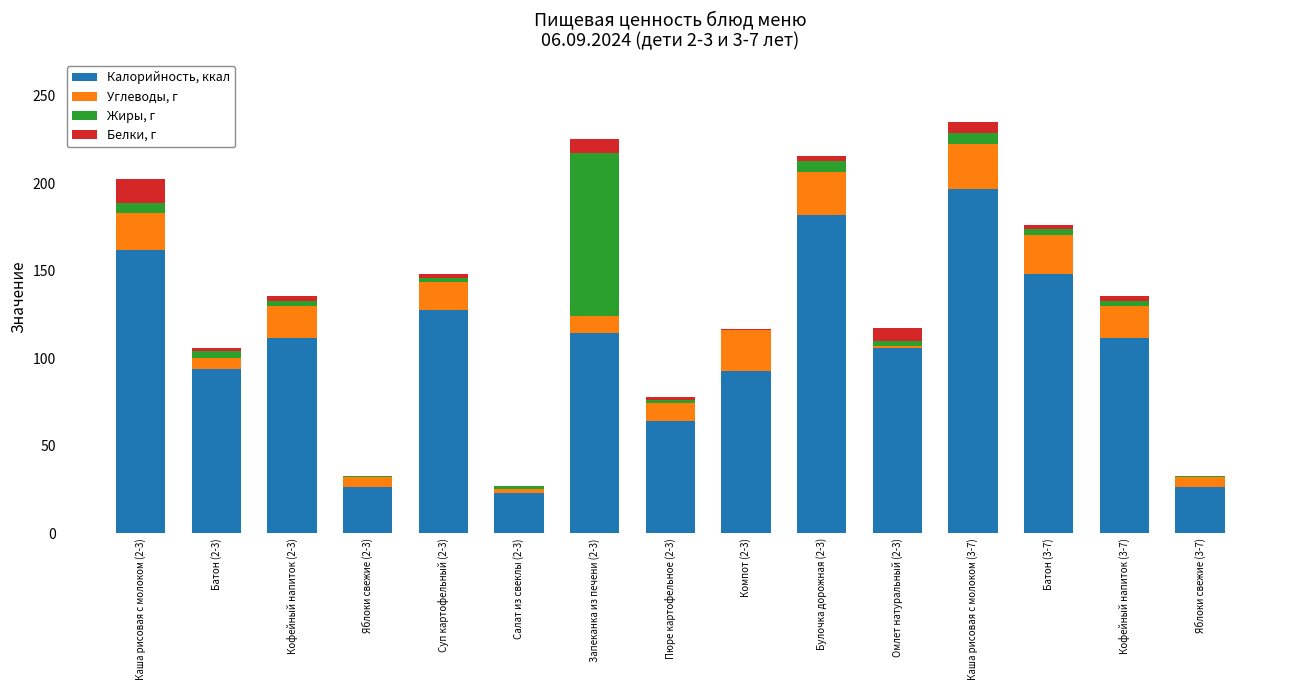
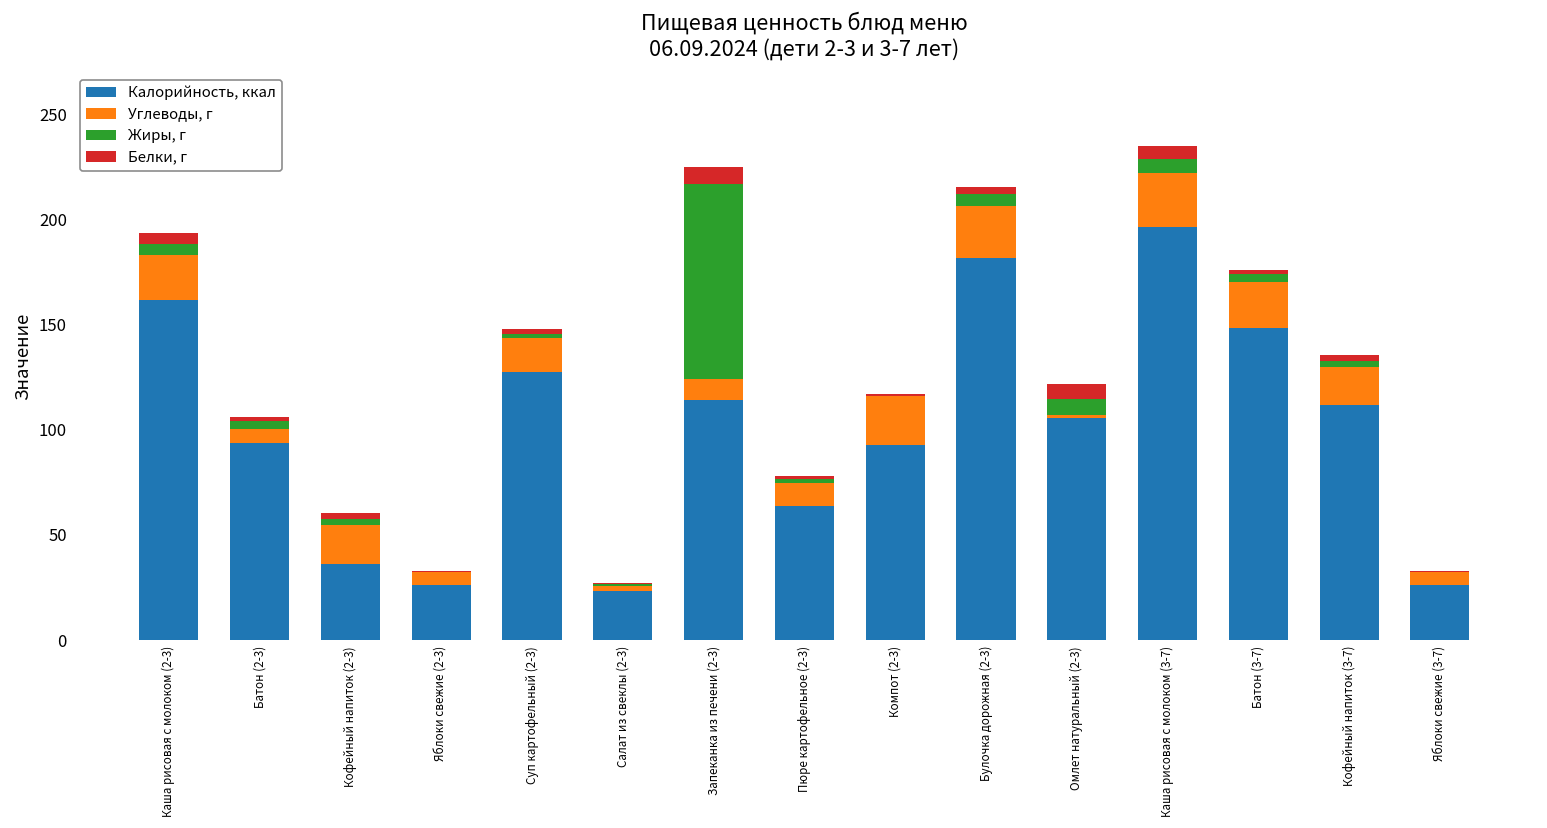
  {
    "Калорийность, ккал": {
      "Каша рисовая с молоком (2-3)": 162,
      "Батон (2-3)": 94,
-     "Кофейный напиток (2-3)": 112,
+     "Кофейный напиток (2-3)": 36,
      "Яблоки свежие (2-3)": 26,
      "Суп картофельный (2-3)": 127,
      "Салат из свеклы (2-3)": 23,
      "Запеканка из печени (2-3)": 114,
      "Пюре картофельное (2-3)": 64,
      "Компот (2-3)": 93,
      "Булочка дорожная (2-3)": 182,
      "Омлет натуральный (2-3)": 106,
      "Каша рисовая с молоком (3-7)": 197,
      "Батон (3-7)": 148,
      "Кофейный напиток (3-7)": 112,
      "Яблоки свежие (3-7)": 26
    },
    "Углеводы, г": {
      "Каша рисовая с молоком (2-3)": 21,
      "Батон (2-3)": 6,
      "Кофейный напиток (2-3)": 18,
      "Яблоки свежие (2-3)": 6,
      "Суп картофельный (2-3)": 16,
      "Салат из свеклы (2-3)": 2,
      "Запеканка из печени (2-3)": 10,
      "Пюре картофельное (2-3)": 11,
      "Компот (2-3)": 23,
      "Булочка дорожная (2-3)": 25,
      "Каша рисовая с молоком (3-7)": 26,
      "Батон (3-7)": 22,
      "Кофейный напиток (3-7)": 18,
      "Яблоки свежие (3-7)": 6
    },
    "Жиры, г": {
      "Каша рисовая с молоком (2-3)": 5,
      "Батон (2-3)": 4,
      "Кофейный напиток (2-3)": 3,
      "Суп картофельный (2-3)": 2,
      "Запеканка из печени (2-3)": 93,
      "Пюре картофельное (2-3)": 2,
      "Булочка дорожная (2-3)": 6,
-     "Омлет натуральный (2-3)": 3,
+     "Омлет натуральный (2-3)": 8,
      "Каша рисовая с молоком (3-7)": 7,
      "Батон (3-7)": 4,
      "Кофейный напиток (3-7)": 3
    },
    "Белки, г": {
-     "Каша рисовая с молоком (2-3)": 14,
+     "Каша рисовая с молоком (2-3)": 5,
      "Батон (2-3)": 2,
      "Кофейный напиток (2-3)": 3,
      "Суп картофельный (2-3)": 2,
      "Запеканка из печени (2-3)": 8,
      "Пюре картофельное (2-3)": 2,
      "Булочка дорожная (2-3)": 3,
      "Омлет натуральный (2-3)": 7,
      "Каша рисовая с молоком (3-7)": 6,
      "Батон (3-7)": 2,
      "Кофейный напиток (3-7)": 3
    }
  }
